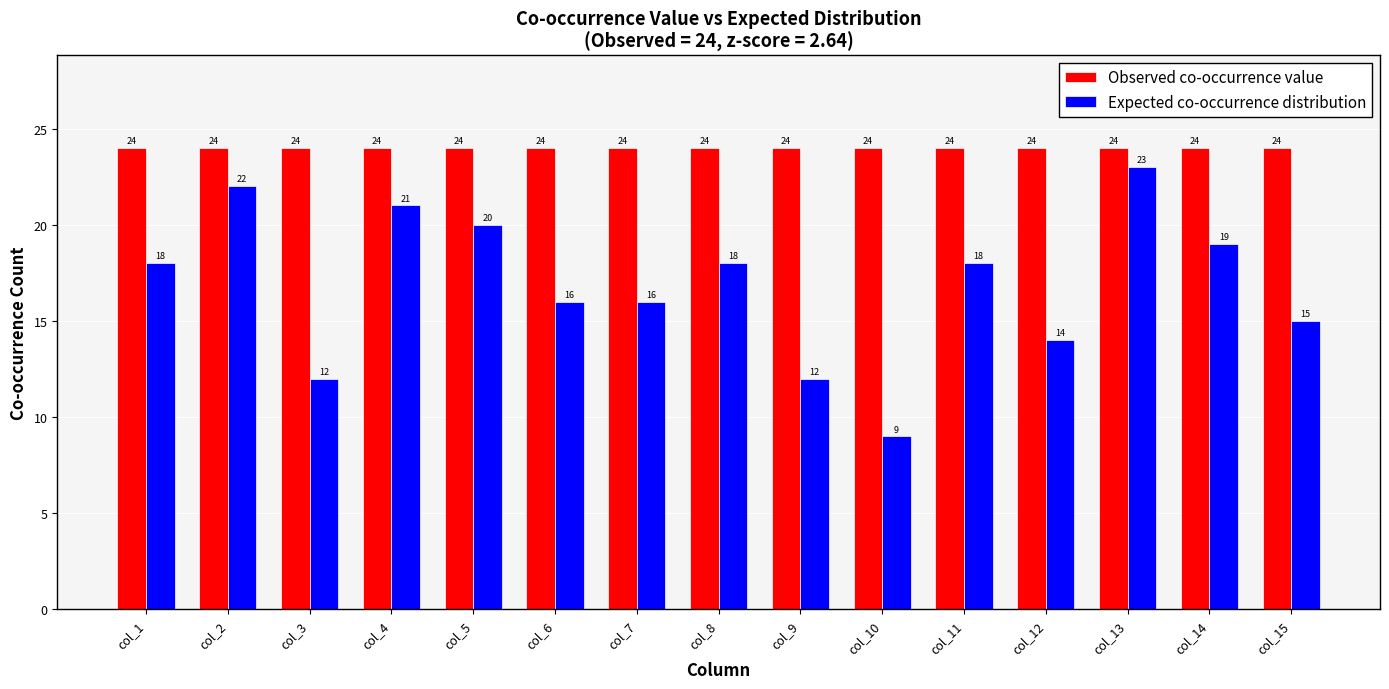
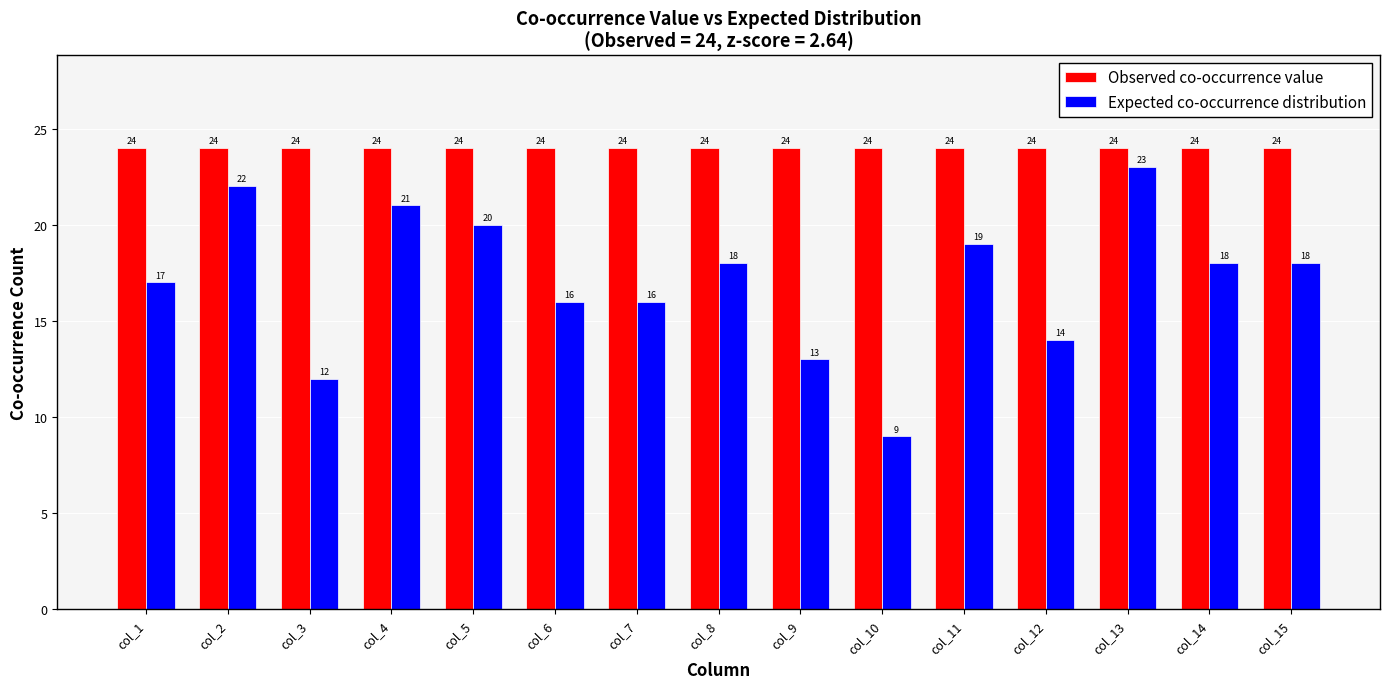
  {
    "Observed co-occurrence value": {
      "col_1": 24,
      "col_2": 24,
      "col_3": 24,
      "col_4": 24,
      "col_5": 24,
      "col_6": 24,
      "col_7": 24,
      "col_8": 24,
      "col_9": 24,
      "col_10": 24,
      "col_11": 24,
      "col_12": 24,
      "col_13": 24,
      "col_14": 24,
      "col_15": 24
    },
    "Expected co-occurrence distribution": {
-     "col_1": 18,
+     "col_1": 17,
      "col_2": 22,
      "col_3": 12,
      "col_4": 21,
      "col_5": 20,
      "col_6": 16,
      "col_7": 16,
      "col_8": 18,
-     "col_9": 12,
+     "col_9": 13,
      "col_10": 9,
-     "col_11": 18,
+     "col_11": 19,
      "col_12": 14,
      "col_13": 23,
-     "col_14": 19,
-     "col_15": 15
+     "col_14": 18,
+     "col_15": 18
    }
  }
